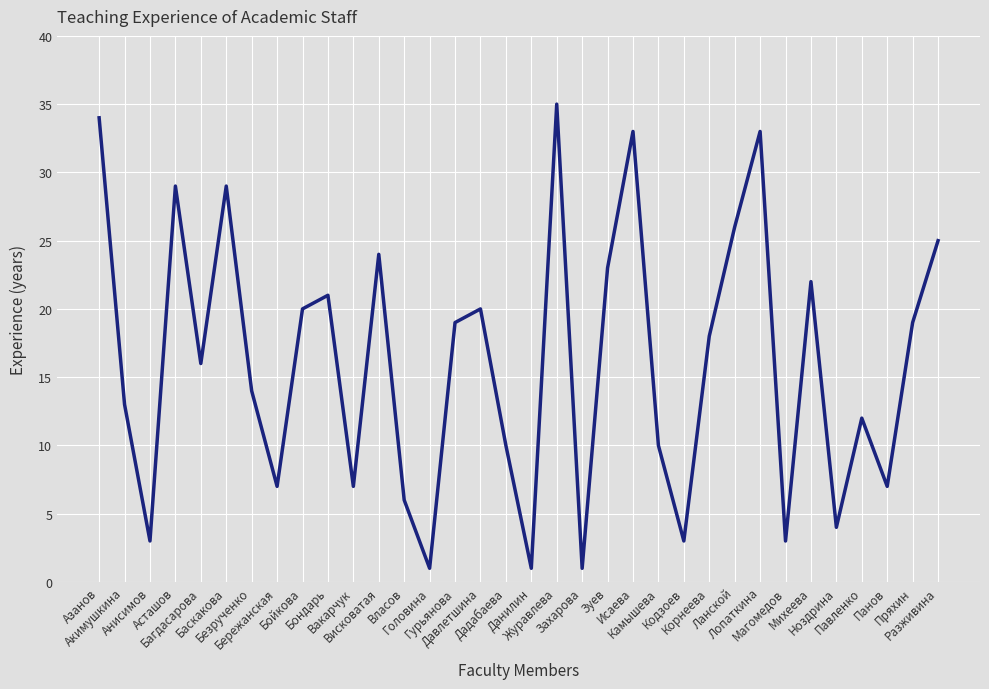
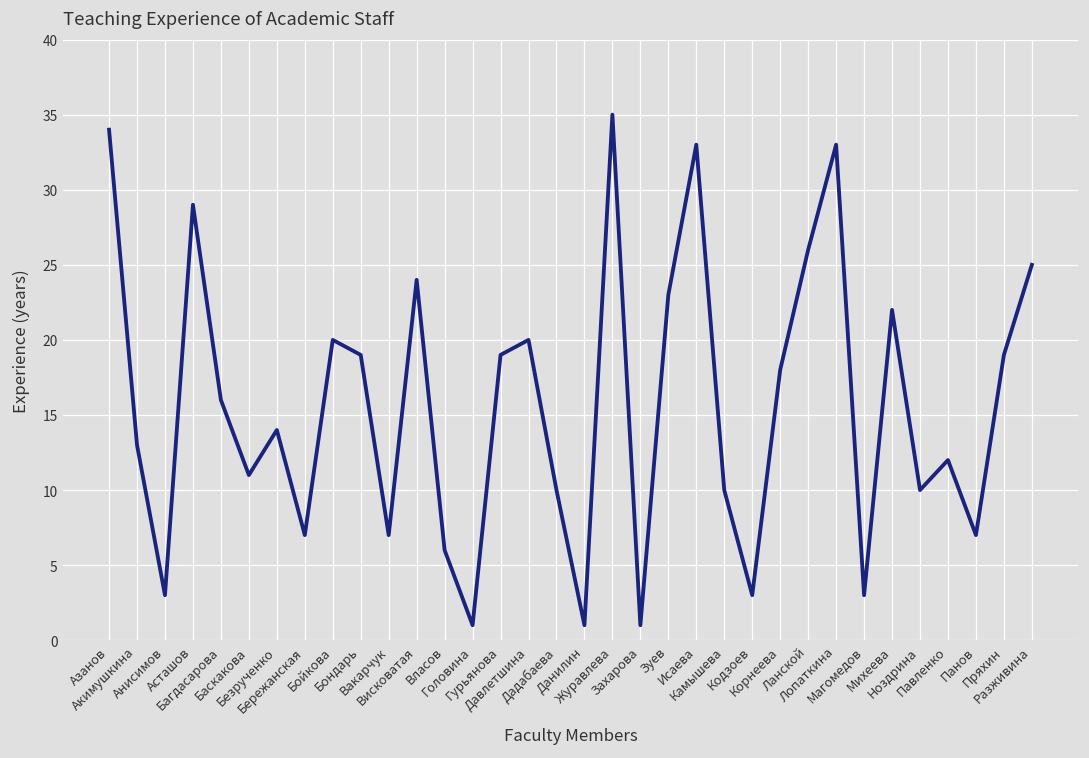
  {
    "Азанов": 34,
    "Акимушкина": 13,
    "Анисимов": 3,
    "Асташов": 29,
    "Багдасарова": 16,
-   "Баскакова": 29,
+   "Баскакова": 11,
    "Безрученко": 14,
    "Бережанская": 7,
    "Бойкова": 20,
-   "Бондарь": 21,
+   "Бондарь": 19,
    "Вакарчук": 7,
    "Висковатая": 24,
    "Власов": 6,
    "Головина": 1,
    "Гурьянова": 19,
    "Давлетшина": 20,
    "Дадабаева": 10,
    "Данилин": 1,
    "Журавлева": 35,
    "Захарова": 1,
    "Зуев": 23,
    "Исаева": 33,
    "Камышева": 10,
    "Кодзоев": 3,
    "Корнеева": 18,
    "Ланской": 26,
    "Лопаткина": 33,
    "Магомедов": 3,
    "Михеева": 22,
-   "Ноздрина": 4,
+   "Ноздрина": 10,
    "Павленко": 12,
    "Панов": 7,
    "Пряхин": 19,
    "Разживина": 25
  }
